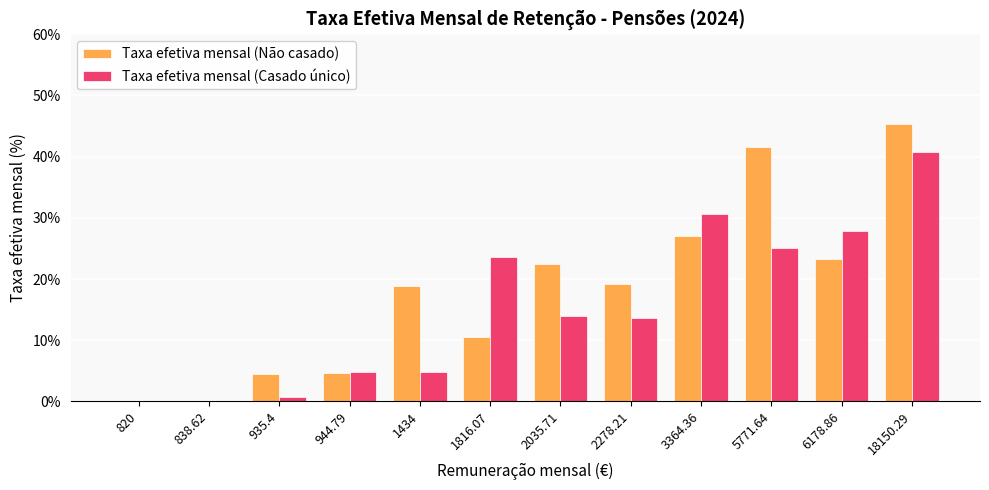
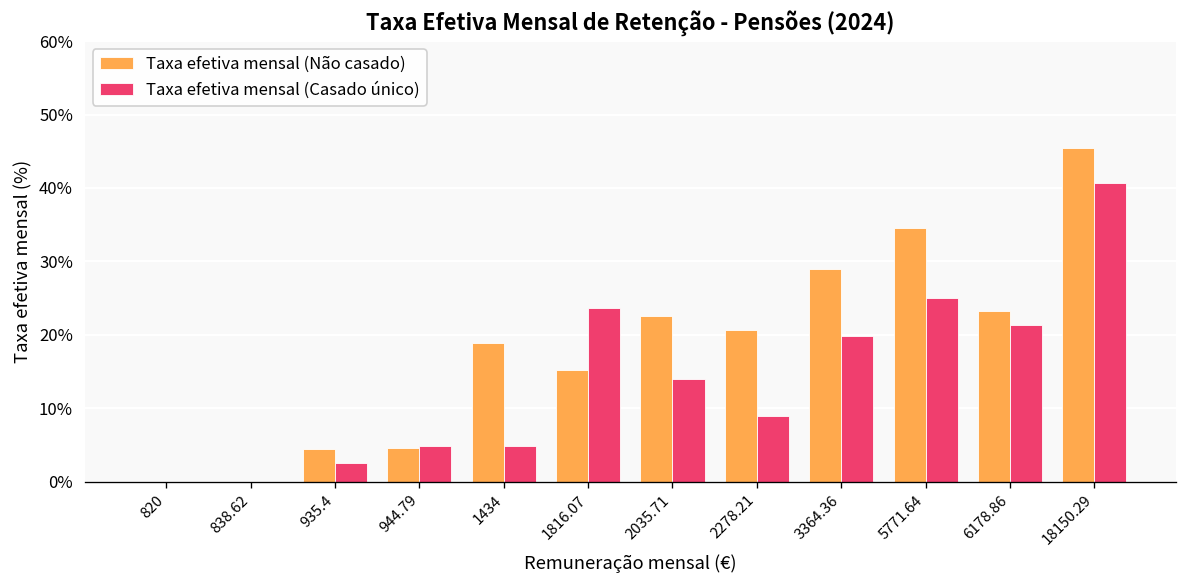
  {
    "Taxa efetiva mensal (Não casado)": {
      "820": "0%",
      "838.62": "0%",
      "935.4": "5%",
      "944.79": "5%",
      "1434": "19%",
-     "1816.07": "11%",
+     "1816.07": "15%",
      "2035.71": "23%",
-     "2278.21": "19%",
-     "3364.36": "27%",
-     "5771.64": "42%",
+     "2278.21": "21%",
+     "3364.36": "29%",
+     "5771.64": "35%",
      "6178.86": "23%",
      "18150.29": "45%"
    },
    "Taxa efetiva mensal (Casado único)": {
      "820": "0%",
      "838.62": "0%",
-     "935.4": "1%",
+     "935.4": "3%",
      "944.79": "5%",
      "1434": "5%",
      "1816.07": "24%",
      "2035.71": "14%",
-     "2278.21": "14%",
-     "3364.36": "31%",
+     "2278.21": "9%",
+     "3364.36": "20%",
      "5771.64": "25%",
-     "6178.86": "28%",
+     "6178.86": "21%",
      "18150.29": "41%"
    }
  }
